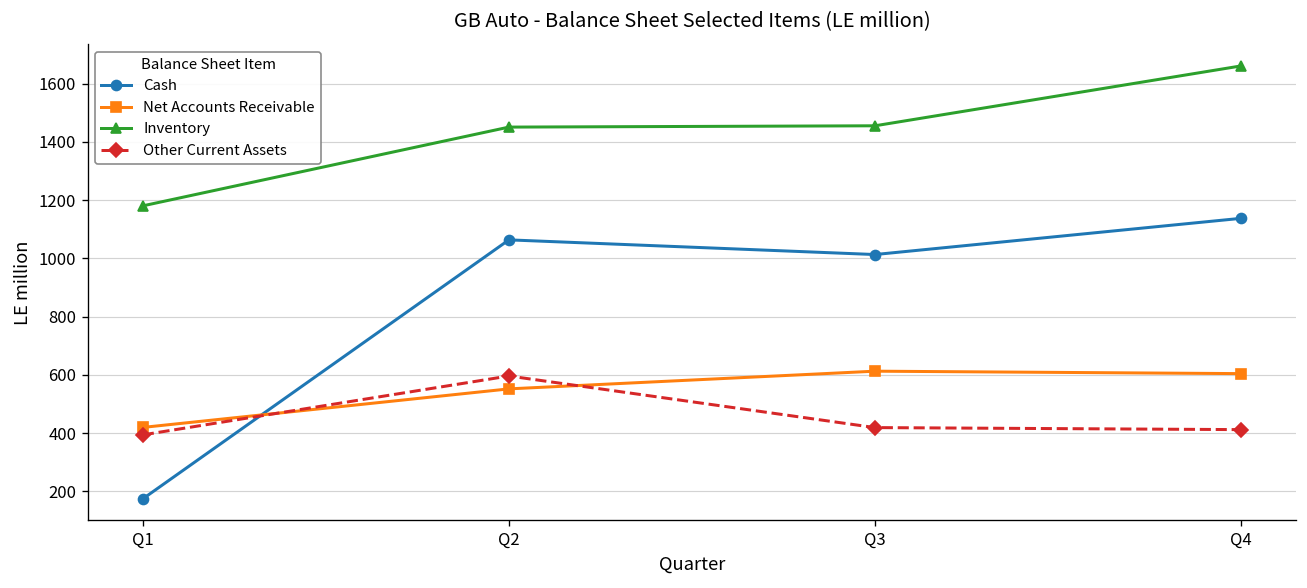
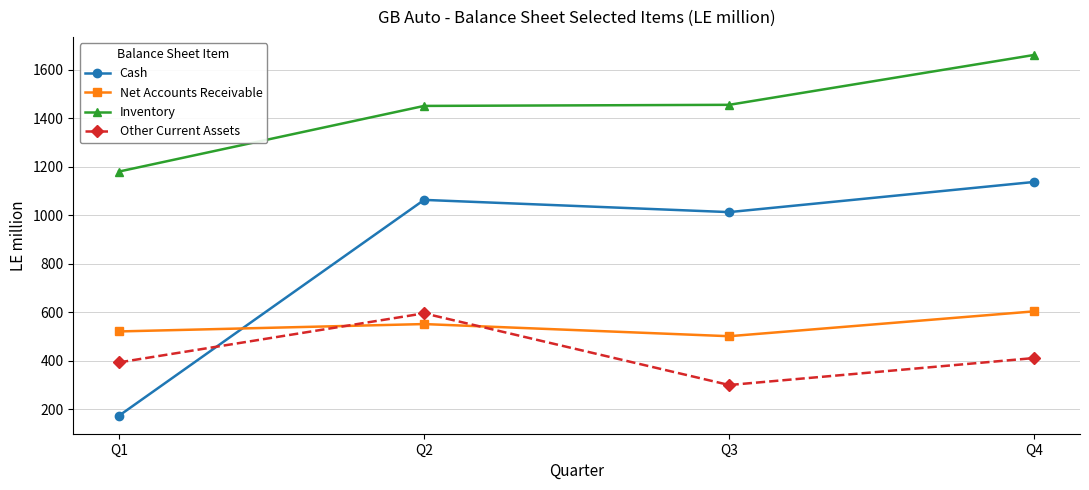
  {
    "Cash": {
      "Q1": 170,
      "Q2": 1060,
      "Q3": 1010,
      "Q4": 1140
    },
    "Net Accounts Receivable": {
-     "Q1": 420,
+     "Q1": 520,
      "Q2": 550,
-     "Q3": 610,
+     "Q3": 500,
      "Q4": 600
    },
    "Inventory": {
      "Q1": 1180,
      "Q2": 1450,
      "Q3": 1460,
      "Q4": 1660
    },
    "Other Current Assets": {
      "Q1": 390,
      "Q2": 600,
-     "Q3": 420,
+     "Q3": 300,
      "Q4": 410
    }
  }
